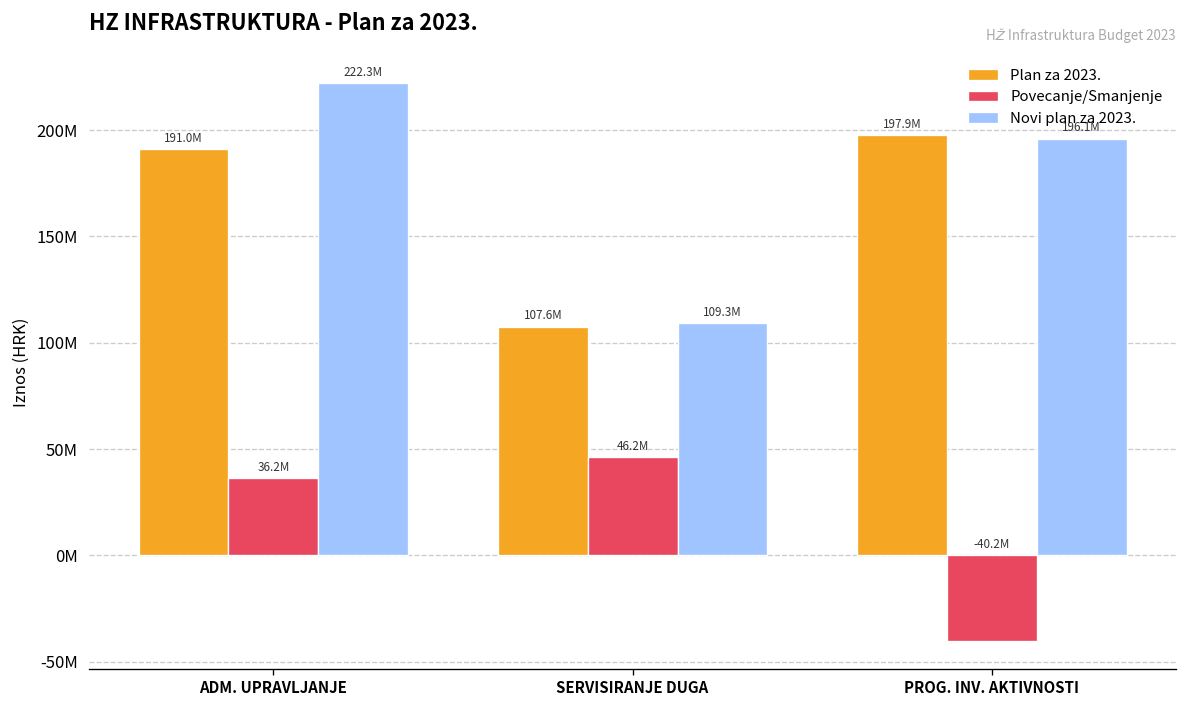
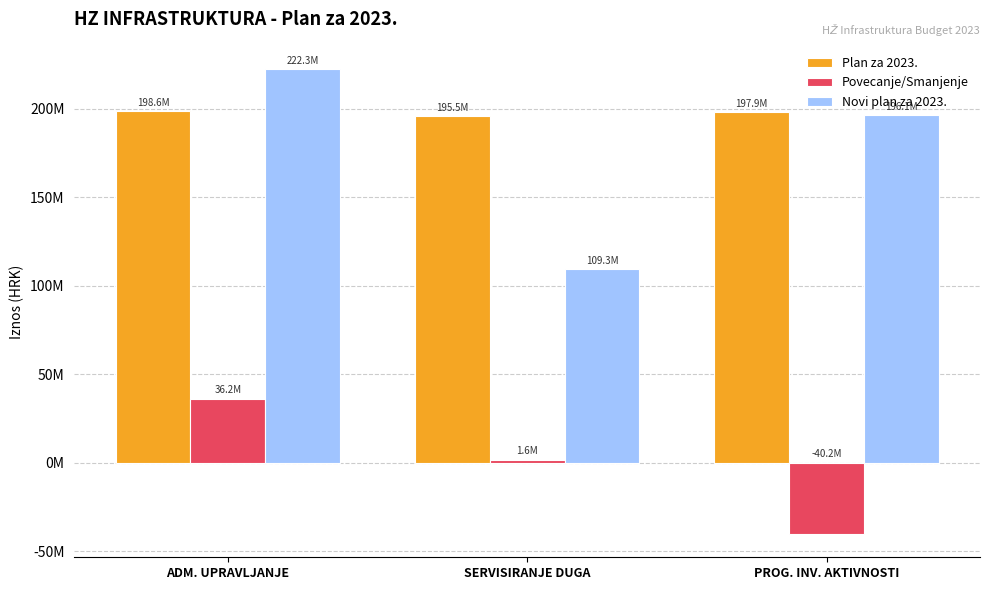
  {
    "Plan za 2023.": {
-     "ADM. UPRAVLJANJE": "191.0M",
-     "SERVISIRANJE DUGA": "107.6M",
+     "ADM. UPRAVLJANJE": "198.6M",
+     "SERVISIRANJE DUGA": "195.5M",
      "PROG. INV. AKTIVNOSTI": "197.9M"
    },
    "Povecanje/Smanjenje": {
      "ADM. UPRAVLJANJE": "36.2M",
-     "SERVISIRANJE DUGA": "46.2M"
+     "SERVISIRANJE DUGA": "1.6M"
    },
    "Novi plan za 2023.": {
      "ADM. UPRAVLJANJE": "222.3M",
      "SERVISIRANJE DUGA": "109.3M",
      "PROG. INV. AKTIVNOSTI": "196.1M"
    }
  }
